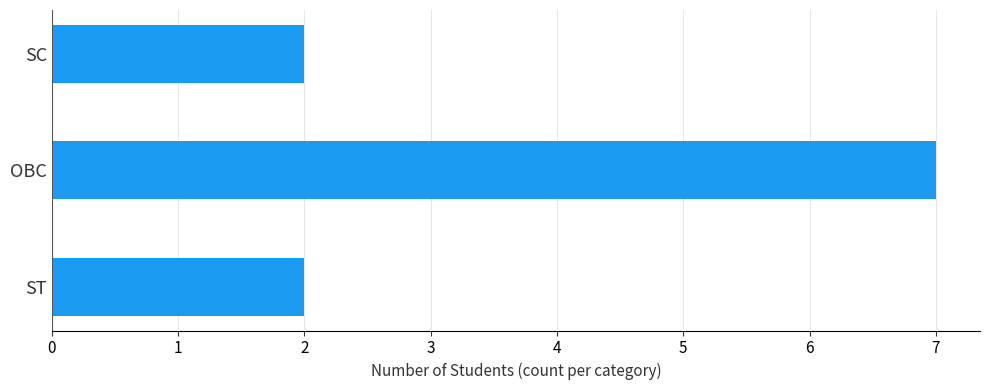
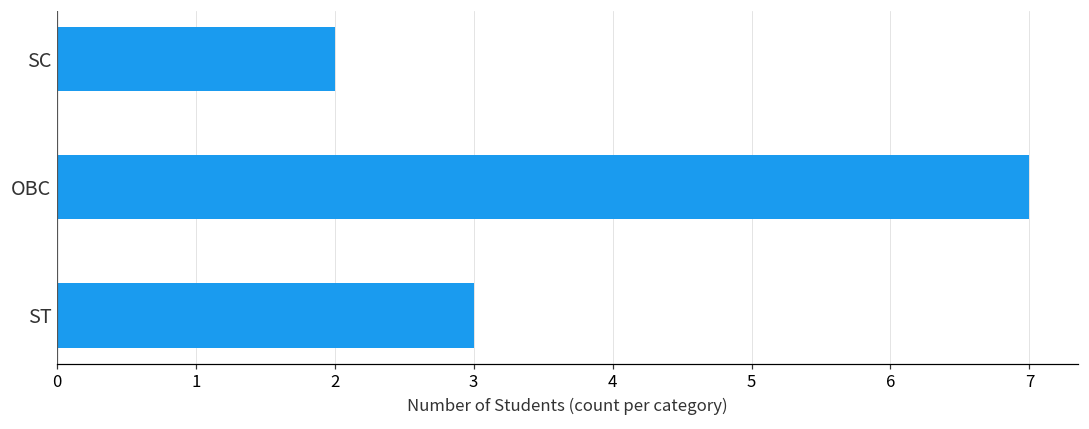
  {
    "SC": 2,
    "OBC": 7,
-   "ST": 2
+   "ST": 3
  }
